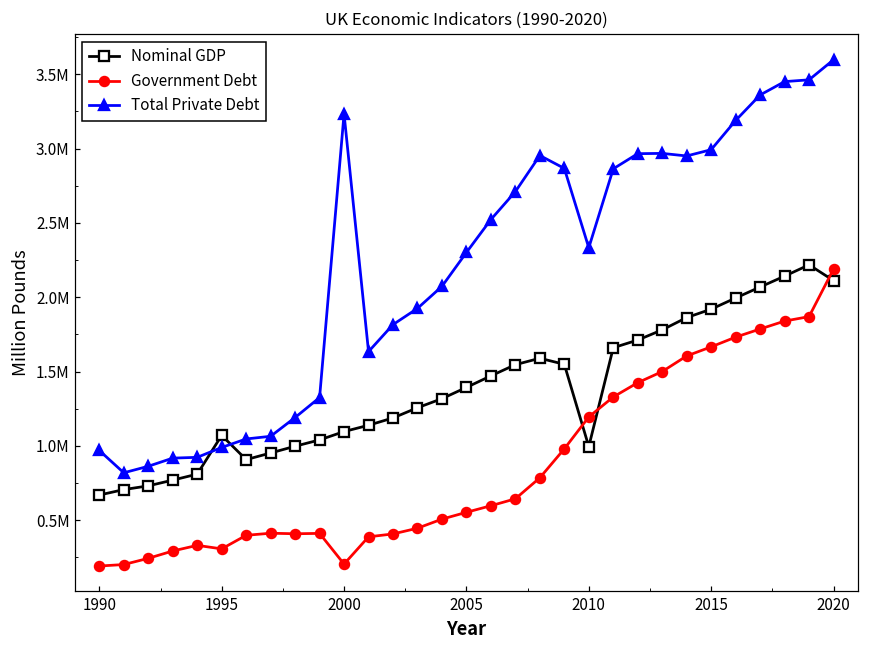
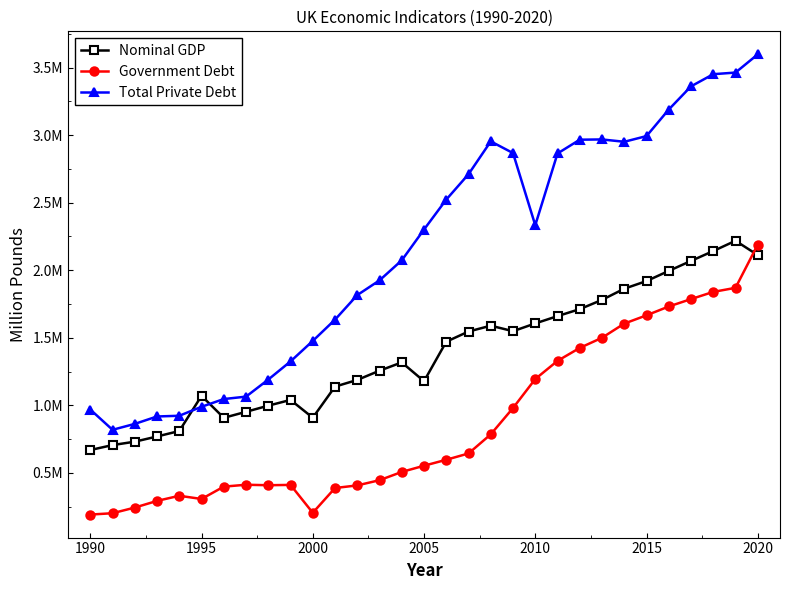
  {
    "Nominal GDP": {
      "1990": 670000,
      "1995": 1070000,
-     "2000": 1100000,
-     "2005": 1390000,
-     "2010": 990000,
+     "2000": 910000,
+     "2005": 1180000,
+     "2010": 1610000,
      "2015": 1920000,
      "2020": 2110000
    },
    "Government Debt": {
      "1990": 190000,
      "1995": 310000,
      "2000": 200000,
      "2005": 550000,
      "2010": 1190000,
      "2015": 1670000,
      "2020": 2190000
    },
    "Total Private Debt": {
      "1990": 970000,
      "1995": 990000,
-     "2000": 3230000,
+     "2000": 1480000,
      "2005": 2300000,
      "2010": 2330000,
      "2015": 2990000,
      "2020": 3600000
    }
  }
